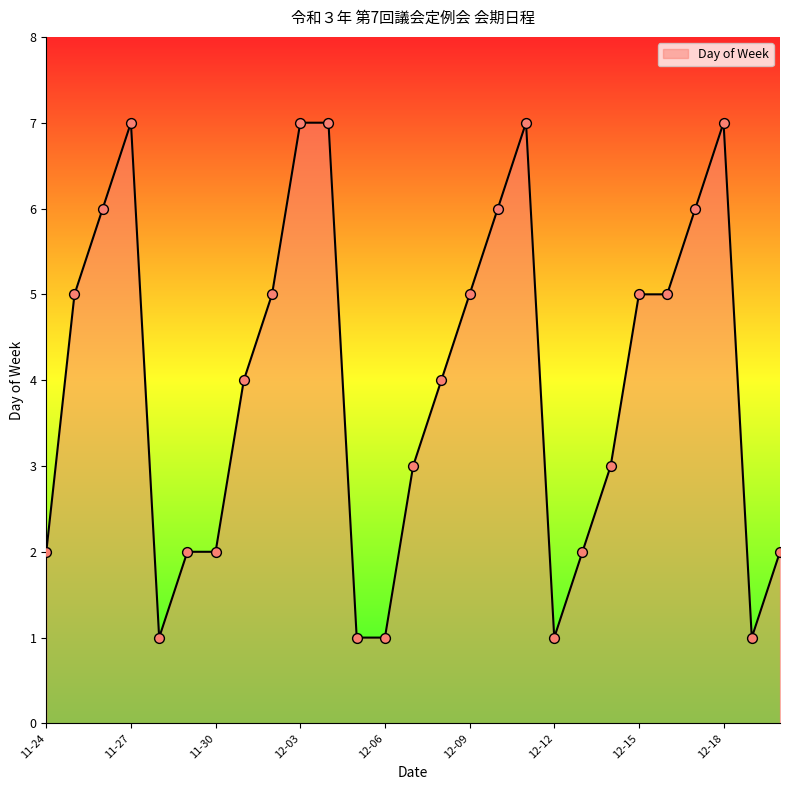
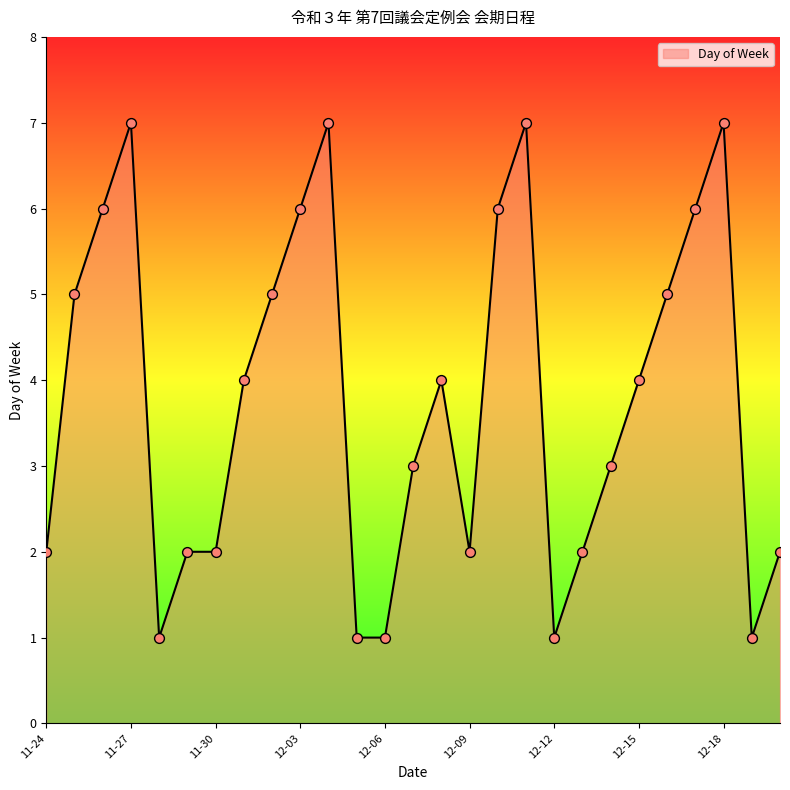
  {
    "11-24": 2,
    "11-27": 7,
    "11-30": 2,
-   "12-03": 7,
+   "12-03": 6,
    "12-06": 1,
-   "12-09": 5,
+   "12-09": 2,
    "12-12": 1,
-   "12-15": 5,
+   "12-15": 4,
    "12-18": 7
  }
